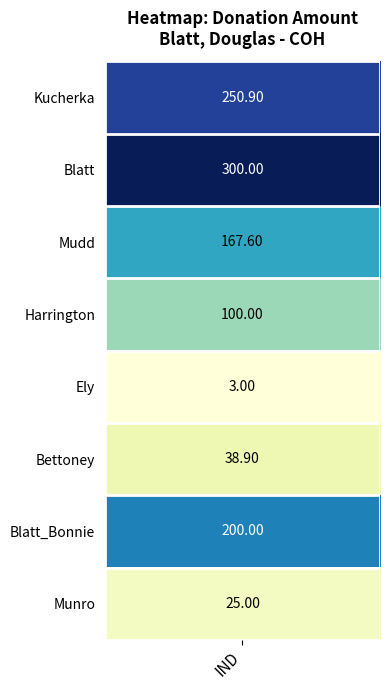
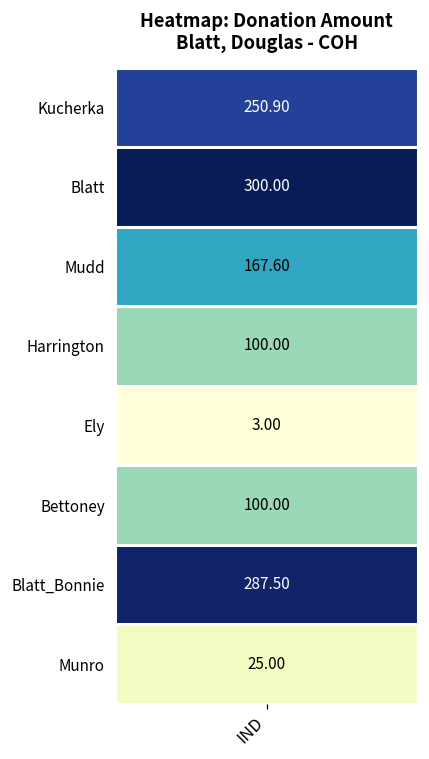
  {
    "Kucherka": {
      "IND": 250.90
    },
    "Blatt": {
      "IND": 300.00
    },
    "Mudd": {
      "IND": 167.60
    },
    "Harrington": {
      "IND": 100.00
    },
    "Ely": {
      "IND": 3.00
    },
    "Bettoney": {
-     "IND": 38.90
+     "IND": 100.00
    },
    "Blatt_Bonnie": {
-     "IND": 200.00
+     "IND": 287.50
    },
    "Munro": {
      "IND": 25.00
    }
  }
